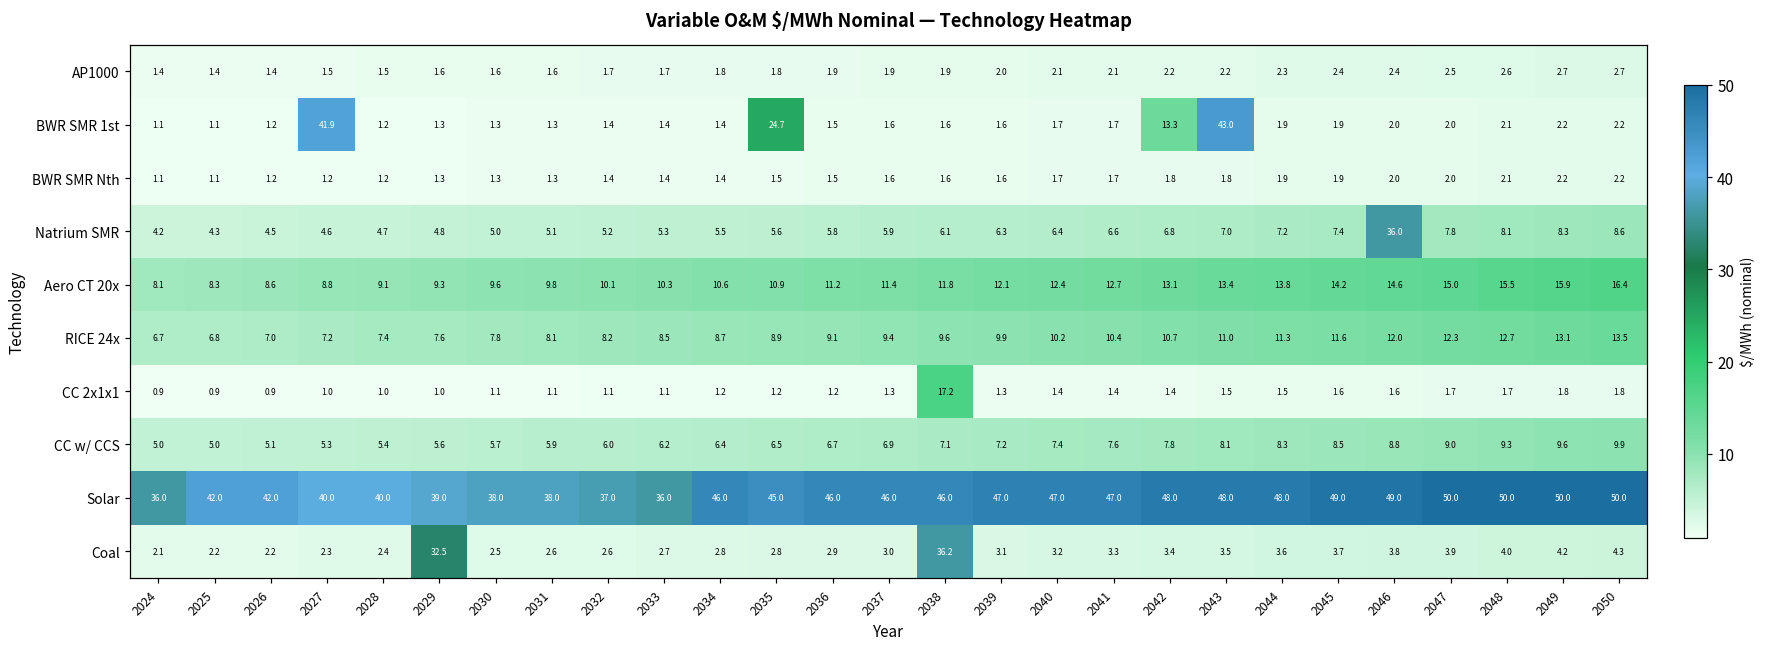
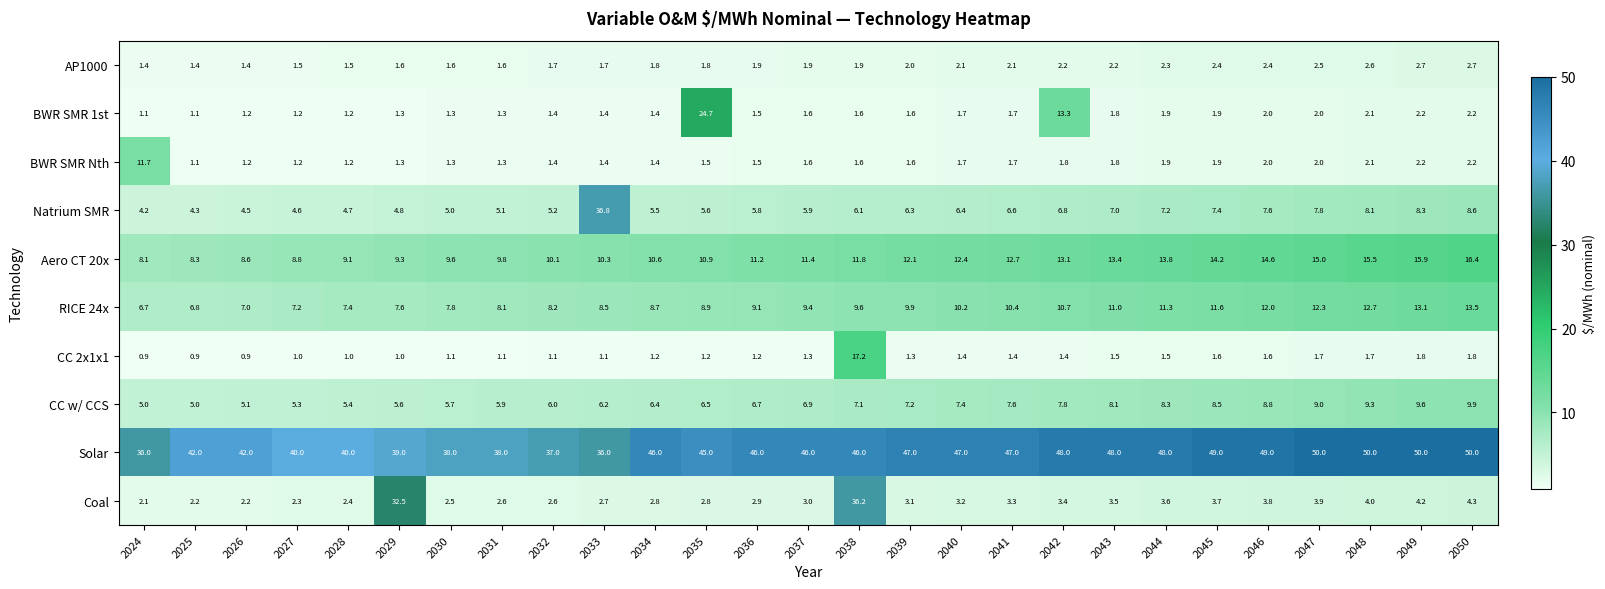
  {
    "BWR SMR 1st": {
      "2024": 1.1,
      "2025": 1.1,
      "2026": 1.2,
-     "2027": 41.9,
+     "2027": 1.2,
      "2028": 1.2,
      "2029": 1.3,
      "2030": 1.3,
      "2031": 1.3,
      "2032": 1.4,
      "2033": 1.4,
      "2034": 1.4,
      "2035": 24.7,
      "2036": 1.5,
      "2037": 1.6,
      "2038": 1.6,
      "2039": 1.6,
      "2040": 1.7,
      "2041": 1.7,
      "2042": 13.3,
-     "2043": 43.0,
+     "2043": 1.8,
      "2044": 1.9,
      "2045": 1.9,
      "2046": 2.0,
      "2047": 2.0,
      "2048": 2.1,
      "2049": 2.2,
      "2050": 2.2
    },
    "BWR SMR Nth": {
-     "2024": 1.1,
+     "2024": 11.7,
      "2025": 1.1,
      "2026": 1.2,
      "2027": 1.2,
      "2028": 1.2,
      "2029": 1.3,
      "2030": 1.3,
      "2031": 1.3,
      "2032": 1.4,
      "2033": 1.4,
      "2034": 1.4,
      "2035": 1.5,
      "2036": 1.5,
      "2037": 1.6,
      "2038": 1.6,
      "2039": 1.6,
      "2040": 1.7,
      "2041": 1.7,
      "2042": 1.8,
      "2043": 1.8,
      "2044": 1.9,
      "2045": 1.9,
      "2046": 2.0,
      "2047": 2.0,
      "2048": 2.1,
      "2049": 2.2,
      "2050": 2.2
    },
    "Natrium SMR": {
      "2024": 4.2,
      "2025": 4.3,
      "2026": 4.5,
      "2027": 4.6,
      "2028": 4.7,
      "2029": 4.8,
      "2030": 5.0,
      "2031": 5.1,
      "2032": 5.2,
-     "2033": 5.3,
+     "2033": 36.8,
      "2034": 5.5,
      "2035": 5.6,
      "2036": 5.8,
      "2037": 5.9,
      "2038": 6.1,
      "2039": 6.3,
      "2040": 6.4,
      "2041": 6.6,
      "2042": 6.8,
      "2043": 7.0,
      "2044": 7.2,
      "2045": 7.4,
-     "2046": 36.0,
+     "2046": 7.6,
      "2047": 7.8,
      "2048": 8.1,
      "2049": 8.3,
      "2050": 8.6
    }
  }
